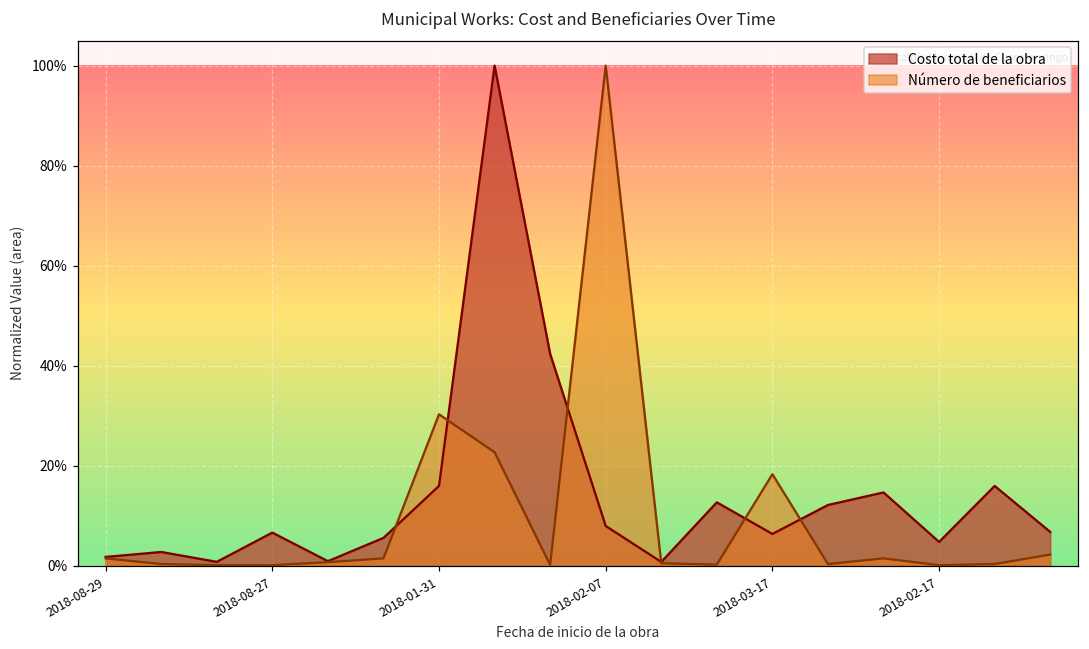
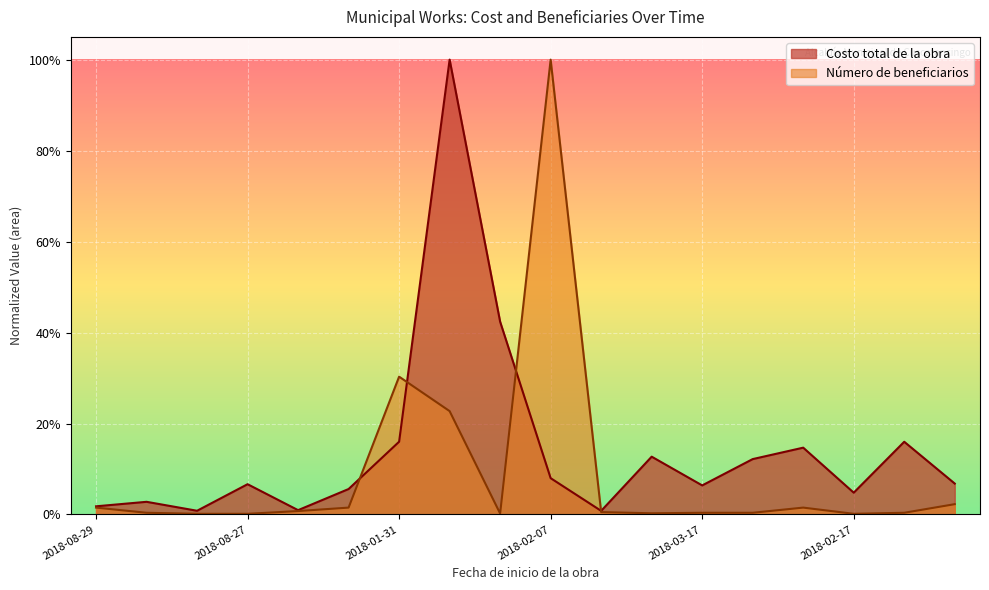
  {
    "Costo total de la obra": {
      "2018-02-07": "8%",
      "2018-03-17": "6%"
    },
    "Número de beneficiarios": {
      "2018-02-07": "100%",
-     "2018-03-17": "18%"
+     "2018-03-17": "0%"
    }
  }
